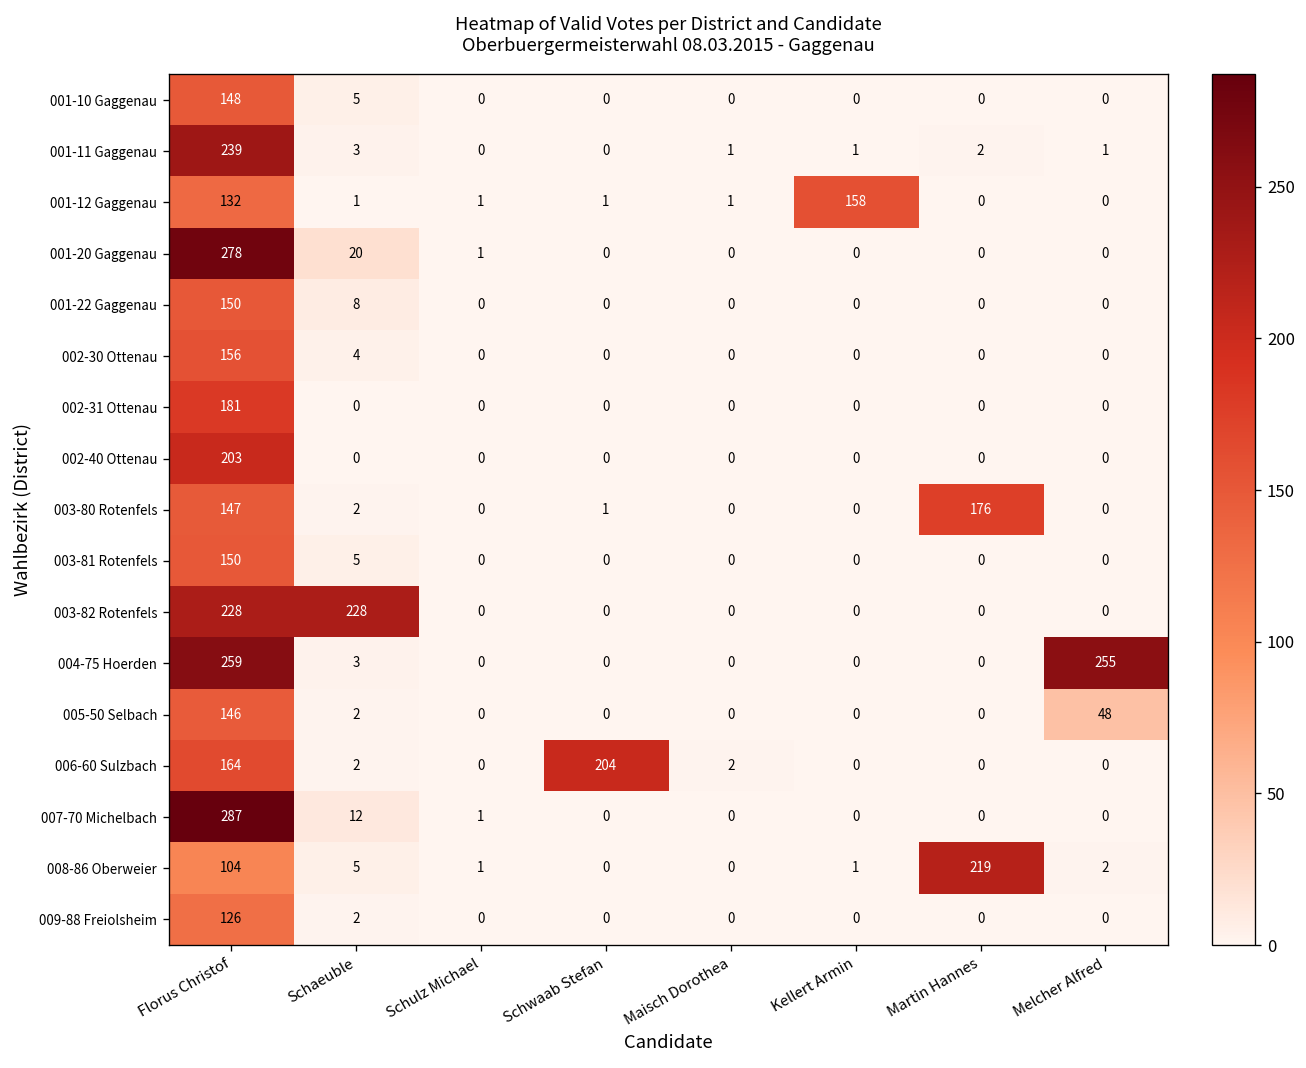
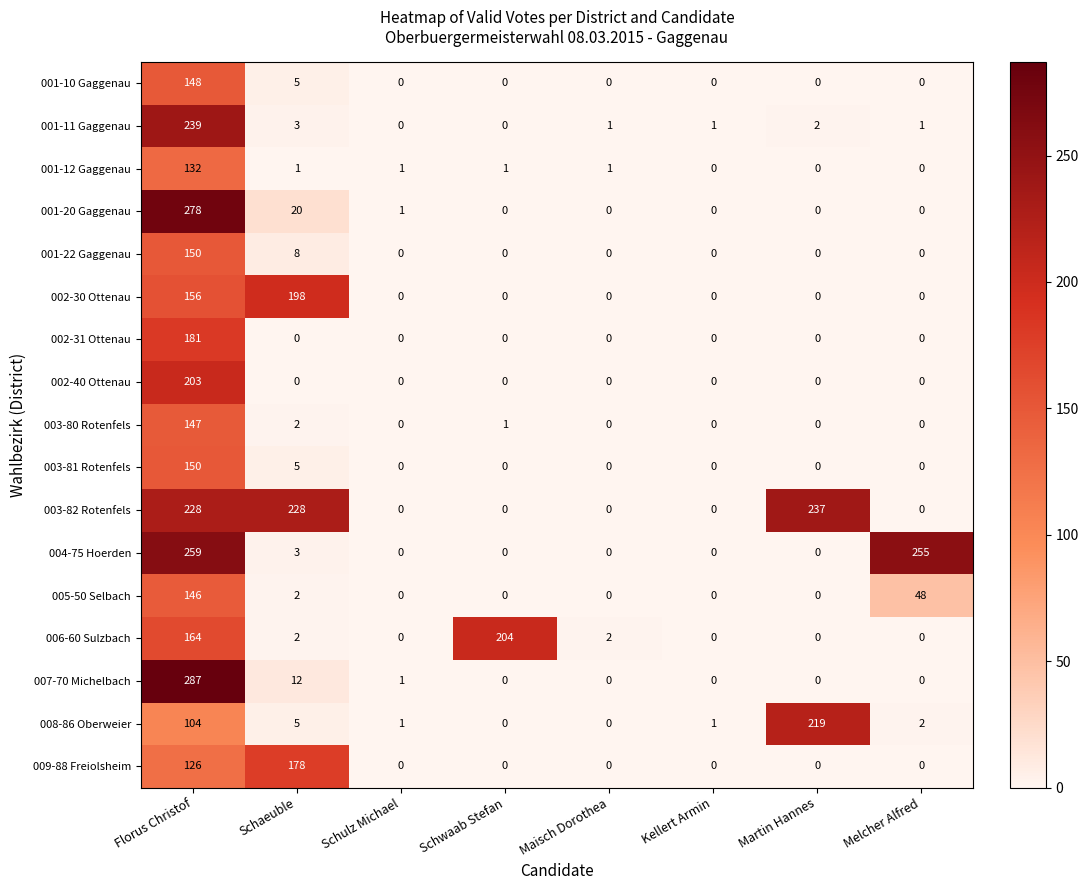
  {
    "001-10 Gaggenau": {
      "Florus Christof": 148,
      "Schaeuble": 5,
      "Schulz Michael": 0,
      "Schwaab Stefan": 0,
      "Maisch Dorothea": 0,
      "Kellert Armin": 0,
      "Martin Hannes": 0,
      "Melcher Alfred": 0
    },
    "001-11 Gaggenau": {
      "Florus Christof": 239,
      "Schaeuble": 3,
      "Schulz Michael": 0,
      "Schwaab Stefan": 0,
      "Maisch Dorothea": 1,
      "Kellert Armin": 1,
      "Martin Hannes": 2,
      "Melcher Alfred": 1
    },
    "001-12 Gaggenau": {
      "Florus Christof": 132,
      "Schaeuble": 1,
      "Schulz Michael": 1,
      "Schwaab Stefan": 1,
      "Maisch Dorothea": 1,
-     "Kellert Armin": 158,
+     "Kellert Armin": 0,
      "Martin Hannes": 0,
      "Melcher Alfred": 0
    },
    "001-20 Gaggenau": {
      "Florus Christof": 278,
      "Schaeuble": 20,
      "Schulz Michael": 1,
      "Schwaab Stefan": 0,
      "Maisch Dorothea": 0,
      "Kellert Armin": 0,
      "Martin Hannes": 0,
      "Melcher Alfred": 0
    },
    "001-22 Gaggenau": {
      "Florus Christof": 150,
      "Schaeuble": 8,
      "Schulz Michael": 0,
      "Schwaab Stefan": 0,
      "Maisch Dorothea": 0,
      "Kellert Armin": 0,
      "Martin Hannes": 0,
      "Melcher Alfred": 0
    },
    "002-30 Ottenau": {
      "Florus Christof": 156,
-     "Schaeuble": 4,
+     "Schaeuble": 198,
      "Schulz Michael": 0,
      "Schwaab Stefan": 0,
      "Maisch Dorothea": 0,
      "Kellert Armin": 0,
      "Martin Hannes": 0,
      "Melcher Alfred": 0
    },
    "002-31 Ottenau": {
      "Florus Christof": 181,
      "Schaeuble": 0,
      "Schulz Michael": 0,
      "Schwaab Stefan": 0,
      "Maisch Dorothea": 0,
      "Kellert Armin": 0,
      "Martin Hannes": 0,
      "Melcher Alfred": 0
    },
    "002-40 Ottenau": {
      "Florus Christof": 203,
      "Schaeuble": 0,
      "Schulz Michael": 0,
      "Schwaab Stefan": 0,
      "Maisch Dorothea": 0,
      "Kellert Armin": 0,
      "Martin Hannes": 0,
      "Melcher Alfred": 0
    },
    "003-80 Rotenfels": {
      "Florus Christof": 147,
      "Schaeuble": 2,
      "Schulz Michael": 0,
      "Schwaab Stefan": 1,
      "Maisch Dorothea": 0,
      "Kellert Armin": 0,
-     "Martin Hannes": 176,
+     "Martin Hannes": 0,
      "Melcher Alfred": 0
    },
    "003-81 Rotenfels": {
      "Florus Christof": 150,
      "Schaeuble": 5,
      "Schulz Michael": 0,
      "Schwaab Stefan": 0,
      "Maisch Dorothea": 0,
      "Kellert Armin": 0,
      "Martin Hannes": 0,
      "Melcher Alfred": 0
    },
    "003-82 Rotenfels": {
      "Florus Christof": 228,
      "Schaeuble": 228,
      "Schulz Michael": 0,
      "Schwaab Stefan": 0,
      "Maisch Dorothea": 0,
      "Kellert Armin": 0,
-     "Martin Hannes": 0,
+     "Martin Hannes": 237,
      "Melcher Alfred": 0
    },
    "004-75 Hoerden": {
      "Florus Christof": 259,
      "Schaeuble": 3,
      "Schulz Michael": 0,
      "Schwaab Stefan": 0,
      "Maisch Dorothea": 0,
      "Kellert Armin": 0,
      "Martin Hannes": 0,
      "Melcher Alfred": 255
    },
    "005-50 Selbach": {
      "Florus Christof": 146,
      "Schaeuble": 2,
      "Schulz Michael": 0,
      "Schwaab Stefan": 0,
      "Maisch Dorothea": 0,
      "Kellert Armin": 0,
      "Martin Hannes": 0,
      "Melcher Alfred": 48
    },
    "006-60 Sulzbach": {
      "Florus Christof": 164,
      "Schaeuble": 2,
      "Schulz Michael": 0,
      "Schwaab Stefan": 204,
      "Maisch Dorothea": 2,
      "Kellert Armin": 0,
      "Martin Hannes": 0,
      "Melcher Alfred": 0
    },
    "007-70 Michelbach": {
      "Florus Christof": 287,
      "Schaeuble": 12,
      "Schulz Michael": 1,
      "Schwaab Stefan": 0,
      "Maisch Dorothea": 0,
      "Kellert Armin": 0,
      "Martin Hannes": 0,
      "Melcher Alfred": 0
    },
    "008-86 Oberweier": {
      "Florus Christof": 104,
      "Schaeuble": 5,
      "Schulz Michael": 1,
      "Schwaab Stefan": 0,
      "Maisch Dorothea": 0,
      "Kellert Armin": 1,
      "Martin Hannes": 219,
      "Melcher Alfred": 2
    },
    "009-88 Freiolsheim": {
      "Florus Christof": 126,
-     "Schaeuble": 2,
+     "Schaeuble": 178,
      "Schulz Michael": 0,
      "Schwaab Stefan": 0,
      "Maisch Dorothea": 0,
      "Kellert Armin": 0,
      "Martin Hannes": 0,
      "Melcher Alfred": 0
    }
  }
